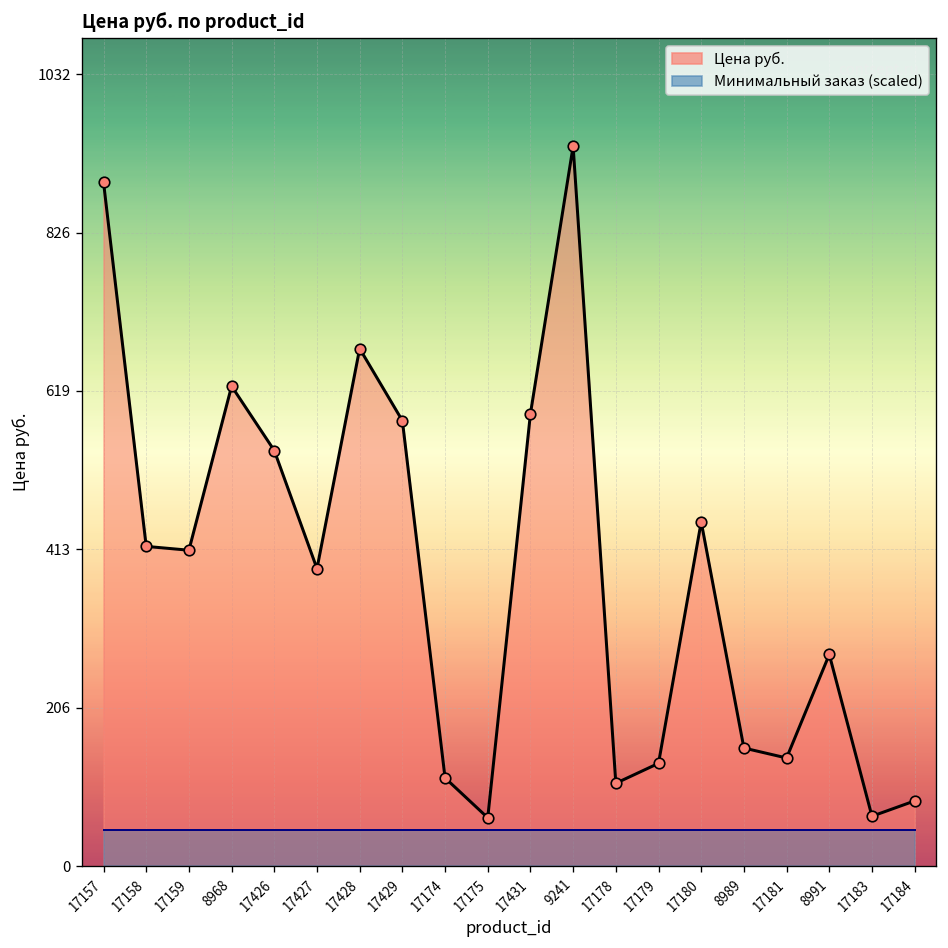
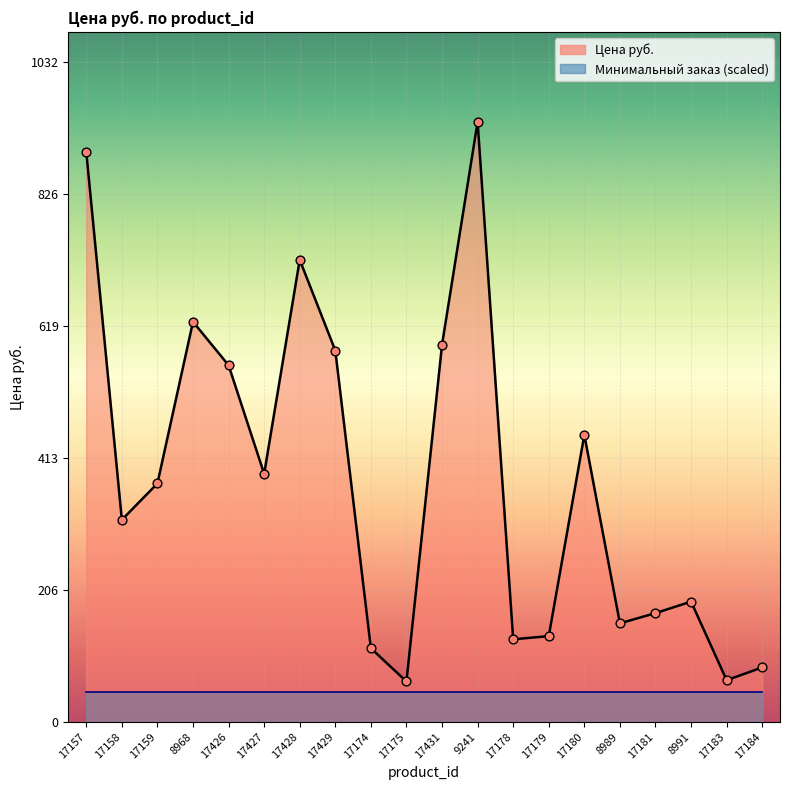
  {
    "Цена руб.": {
      "17157": 890,
-     "17158": 420,
-     "17159": 410,
+     "17158": 320,
+     "17159": 370,
      "8968": 630,
-     "17426": 540,
+     "17426": 560,
      "17427": 390,
-     "17428": 680,
+     "17428": 720,
      "17429": 580,
      "17174": 120,
      "17175": 60,
      "17431": 590,
      "9241": 940,
-     "17178": 110,
+     "17178": 130,
      "17179": 130,
      "17180": 450,
      "8989": 150,
-     "17181": 140,
-     "8991": 280,
+     "17181": 170,
+     "8991": 190,
      "17183": 70,
      "17184": 90
    },
    "Минимальный заказ (scaled)": {
      "17157": 50,
      "17158": 50,
      "17159": 50,
      "8968": 50,
      "17426": 50,
      "17427": 50,
      "17428": 50,
      "17429": 50,
      "17174": 50,
      "17175": 50,
      "17431": 50,
      "9241": 50,
      "17178": 50,
      "17179": 50,
      "17180": 50,
      "8989": 50,
      "17181": 50,
      "8991": 50,
      "17183": 50,
      "17184": 50
    }
  }
